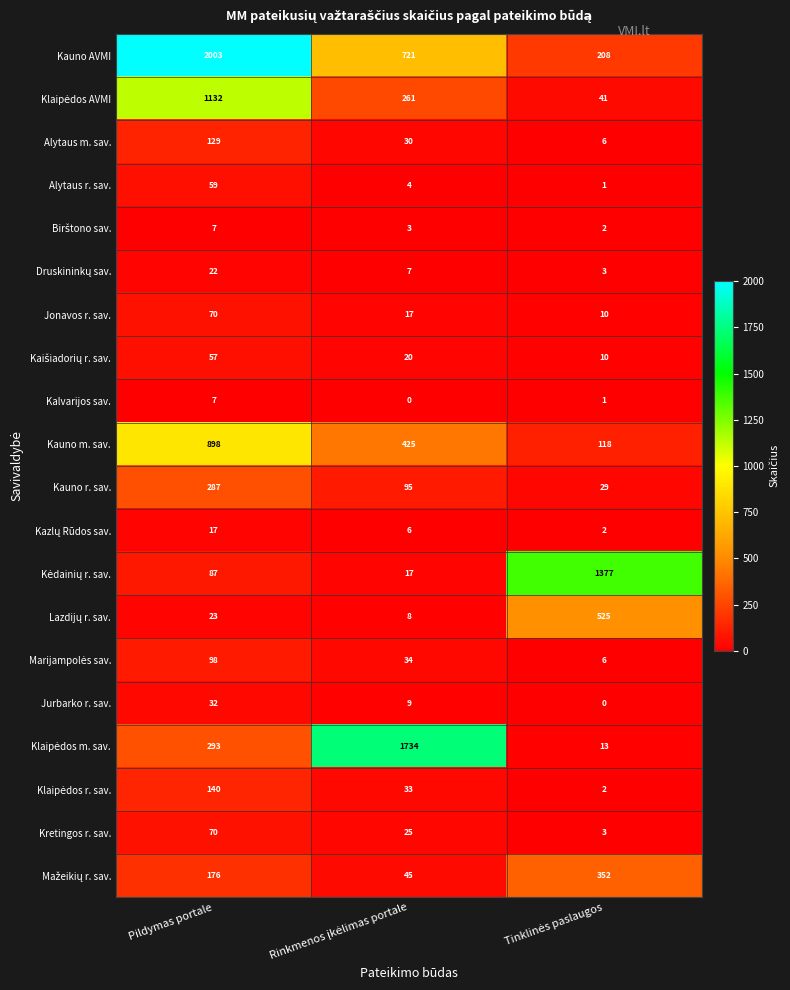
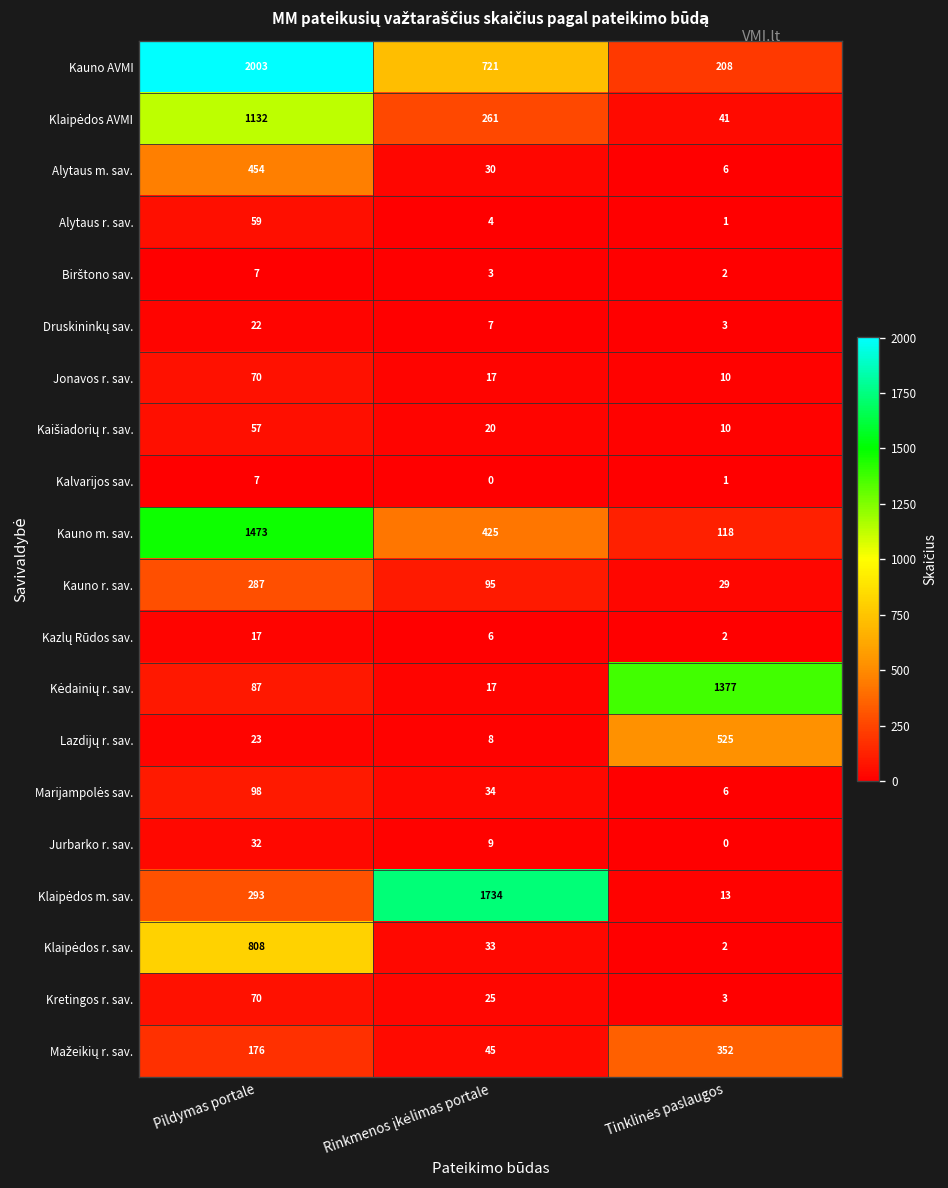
  {
    "Kauno AVMI": {
      "Pildymas portale": 2003,
      "Rinkmenos įkėlimas portale": 721,
      "Tinklinės paslaugos": 208
    },
    "Klaipėdos AVMI": {
      "Pildymas portale": 1132,
      "Rinkmenos įkėlimas portale": 261,
      "Tinklinės paslaugos": 41
    },
    "Alytaus m. sav.": {
-     "Pildymas portale": 129,
+     "Pildymas portale": 454,
      "Rinkmenos įkėlimas portale": 30,
      "Tinklinės paslaugos": 6
    },
    "Alytaus r. sav.": {
      "Pildymas portale": 59,
      "Rinkmenos įkėlimas portale": 4,
      "Tinklinės paslaugos": 1
    },
    "Birštono sav.": {
      "Pildymas portale": 7,
      "Rinkmenos įkėlimas portale": 3,
      "Tinklinės paslaugos": 2
    },
    "Druskininkų sav.": {
      "Pildymas portale": 22,
      "Rinkmenos įkėlimas portale": 7,
      "Tinklinės paslaugos": 3
    },
    "Jonavos r. sav.": {
      "Pildymas portale": 70,
      "Rinkmenos įkėlimas portale": 17,
      "Tinklinės paslaugos": 10
    },
    "Kaišiadorių r. sav.": {
      "Pildymas portale": 57,
      "Rinkmenos įkėlimas portale": 20,
      "Tinklinės paslaugos": 10
    },
    "Kalvarijos sav.": {
      "Pildymas portale": 7,
      "Rinkmenos įkėlimas portale": 0,
      "Tinklinės paslaugos": 1
    },
    "Kauno m. sav.": {
-     "Pildymas portale": 898,
+     "Pildymas portale": 1473,
      "Rinkmenos įkėlimas portale": 425,
      "Tinklinės paslaugos": 118
    },
    "Kauno r. sav.": {
      "Pildymas portale": 287,
      "Rinkmenos įkėlimas portale": 95,
      "Tinklinės paslaugos": 29
    },
    "Kazlų Rūdos sav.": {
      "Pildymas portale": 17,
      "Rinkmenos įkėlimas portale": 6,
      "Tinklinės paslaugos": 2
    },
    "Kėdainių r. sav.": {
      "Pildymas portale": 87,
      "Rinkmenos įkėlimas portale": 17,
      "Tinklinės paslaugos": 1377
    },
    "Lazdijų r. sav.": {
      "Pildymas portale": 23,
      "Rinkmenos įkėlimas portale": 8,
      "Tinklinės paslaugos": 525
    },
    "Marijampolės sav.": {
      "Pildymas portale": 98,
      "Rinkmenos įkėlimas portale": 34,
      "Tinklinės paslaugos": 6
    },
    "Jurbarko r. sav.": {
      "Pildymas portale": 32,
      "Rinkmenos įkėlimas portale": 9,
      "Tinklinės paslaugos": 0
    },
    "Klaipėdos m. sav.": {
      "Pildymas portale": 293,
      "Rinkmenos įkėlimas portale": 1734,
      "Tinklinės paslaugos": 13
    },
    "Klaipėdos r. sav.": {
-     "Pildymas portale": 140,
+     "Pildymas portale": 808,
      "Rinkmenos įkėlimas portale": 33,
      "Tinklinės paslaugos": 2
    },
    "Kretingos r. sav.": {
      "Pildymas portale": 70,
      "Rinkmenos įkėlimas portale": 25,
      "Tinklinės paslaugos": 3
    },
    "Mažeikių r. sav.": {
      "Pildymas portale": 176,
      "Rinkmenos įkėlimas portale": 45,
      "Tinklinės paslaugos": 352
    }
  }
